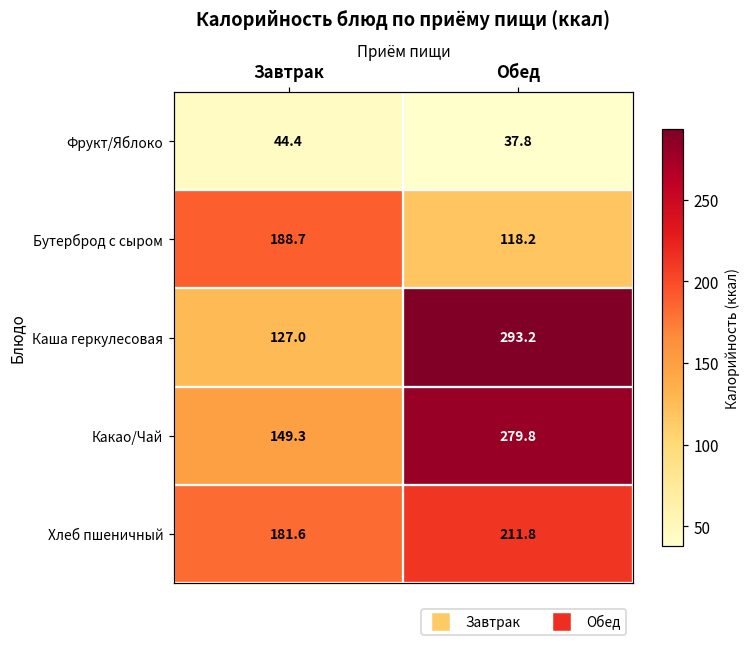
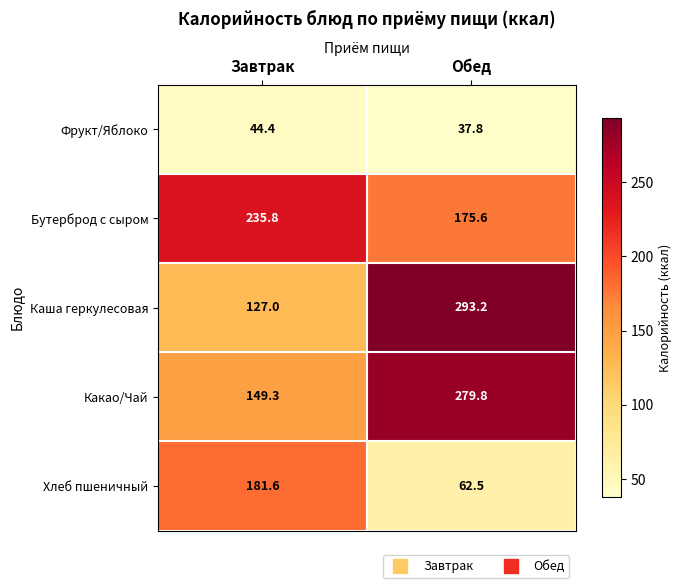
  {
    "Фрукт/Яблоко": {
      "Завтрак": 44.4,
      "Обед": 37.8
    },
    "Бутерброд с сыром": {
-     "Завтрак": 188.7,
-     "Обед": 118.2
+     "Завтрак": 235.8,
+     "Обед": 175.6
    },
    "Каша геркулесовая": {
      "Завтрак": 127.0,
      "Обед": 293.2
    },
    "Какао/Чай": {
      "Завтрак": 149.3,
      "Обед": 279.8
    },
    "Хлеб пшеничный": {
      "Завтрак": 181.6,
-     "Обед": 211.8
+     "Обед": 62.5
    }
  }
